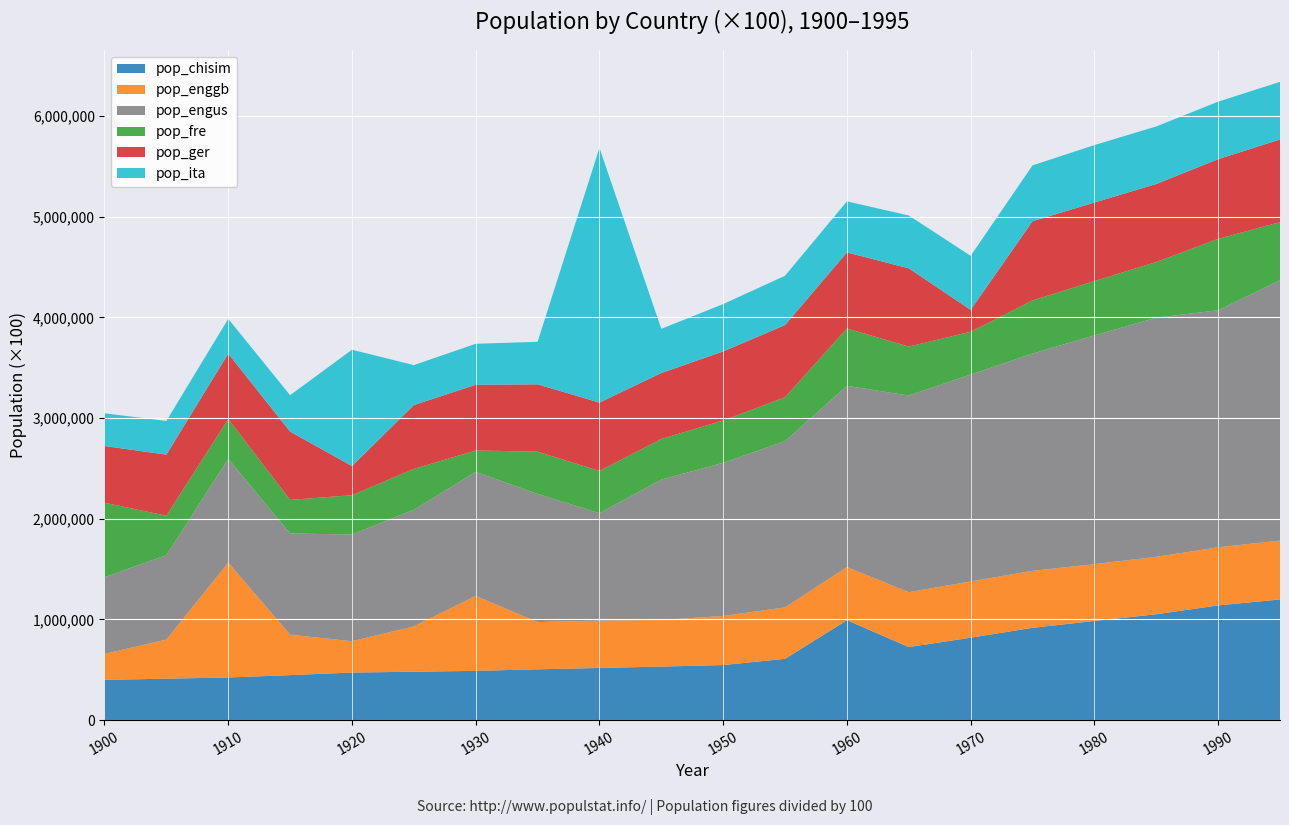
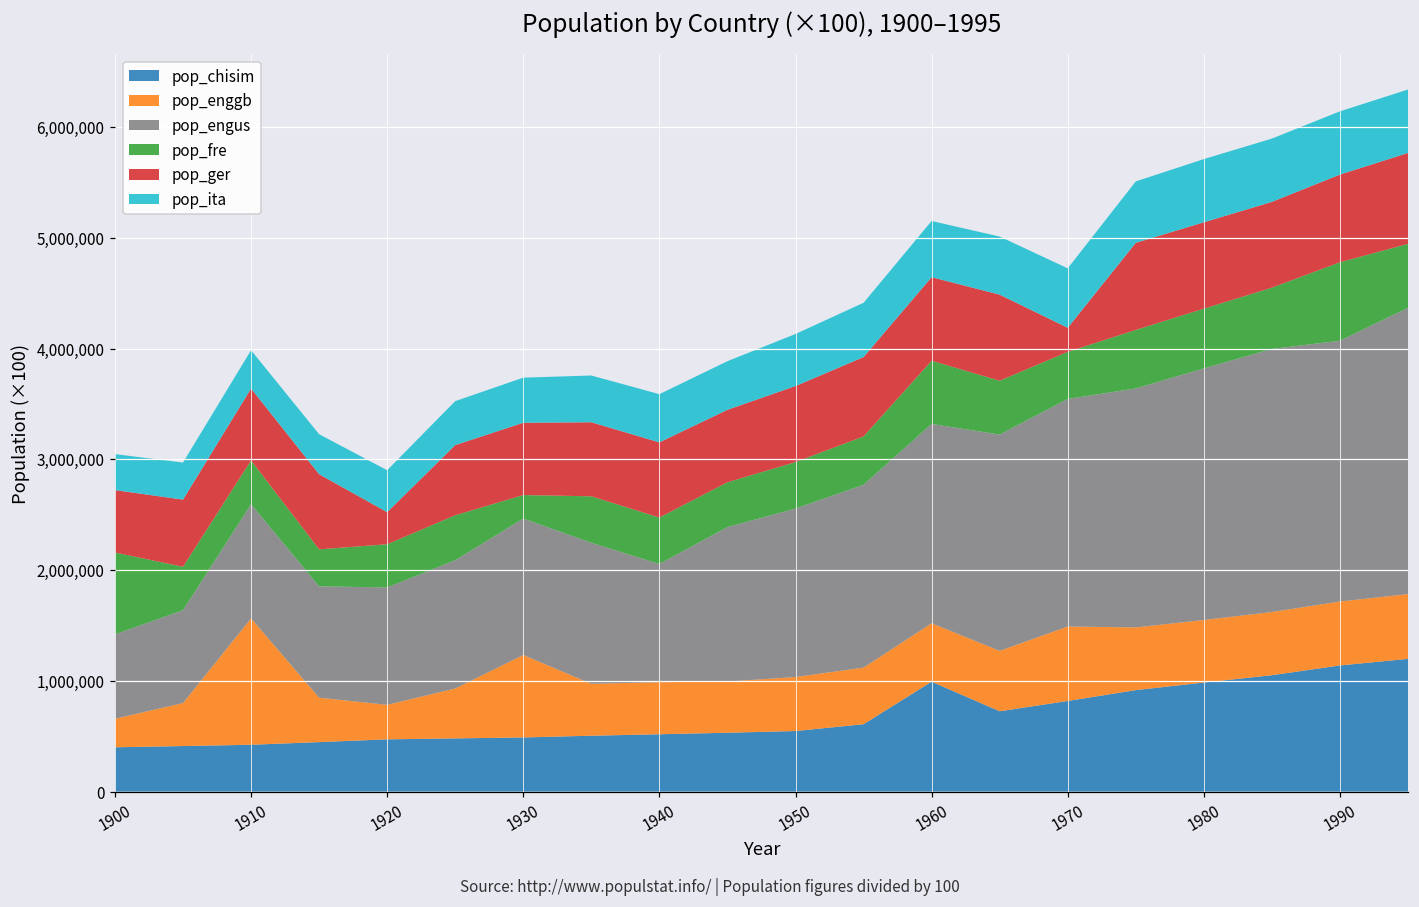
  {
    "pop_chisim": {
      "1900": "400,000",
      "1910": "420,000",
      "1920": "470,000",
      "1930": "490,000",
      "1940": "520,000",
      "1950": "550,000",
      "1960": "990,000",
      "1970": "820,000",
      "1980": "980,000",
      "1990": "1,140,000"
    },
    "pop_enggb": {
      "1900": "260,000",
      "1910": "1,140,000",
      "1920": "310,000",
      "1930": "740,000",
      "1940": "470,000",
      "1950": "490,000",
      "1960": "530,000",
-     "1970": "560,000",
+     "1970": "670,000",
      "1980": "560,000",
      "1990": "580,000"
    },
    "pop_engus": {
      "1900": "760,000",
      "1910": "1,030,000",
      "1920": "1,060,000",
      "1930": "1,230,000",
      "1940": "1,070,000",
      "1950": "1,520,000",
      "1960": "1,800,000",
      "1970": "2,060,000",
      "1980": "2,270,000",
      "1990": "2,350,000"
    },
    "pop_fre": {
      "1900": "740,000",
      "1910": "400,000",
      "1920": "390,000",
      "1930": "210,000",
      "1940": "420,000",
      "1950": "420,000",
      "1960": "570,000",
      "1970": "420,000",
      "1980": "540,000",
      "1990": "710,000"
    },
    "pop_ger": {
      "1900": "560,000",
      "1910": "650,000",
      "1920": "290,000",
      "1930": "650,000",
      "1940": "680,000",
      "1950": "690,000",
      "1960": "750,000",
      "1970": "220,000",
      "1980": "780,000",
      "1990": "790,000"
    },
    "pop_ita": {
      "1900": "320,000",
      "1910": "350,000",
-     "1920": "1,160,000",
+     "1920": "380,000",
      "1930": "410,000",
-     "1940": "2,530,000",
+     "1940": "440,000",
      "1950": "470,000",
      "1960": "510,000",
      "1970": "540,000",
      "1980": "570,000",
      "1990": "570,000"
    }
  }
